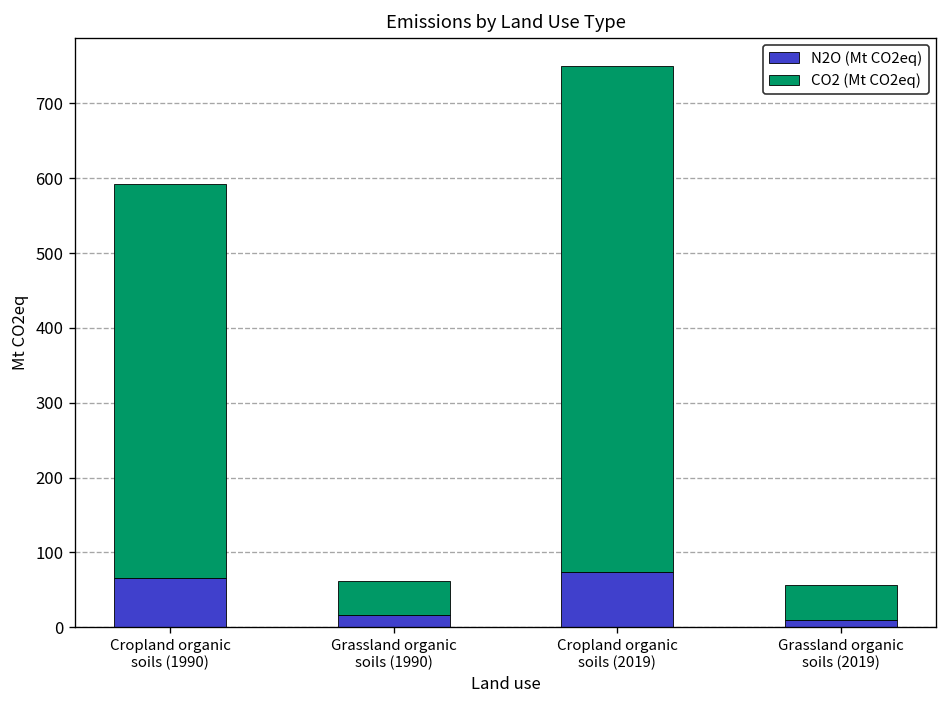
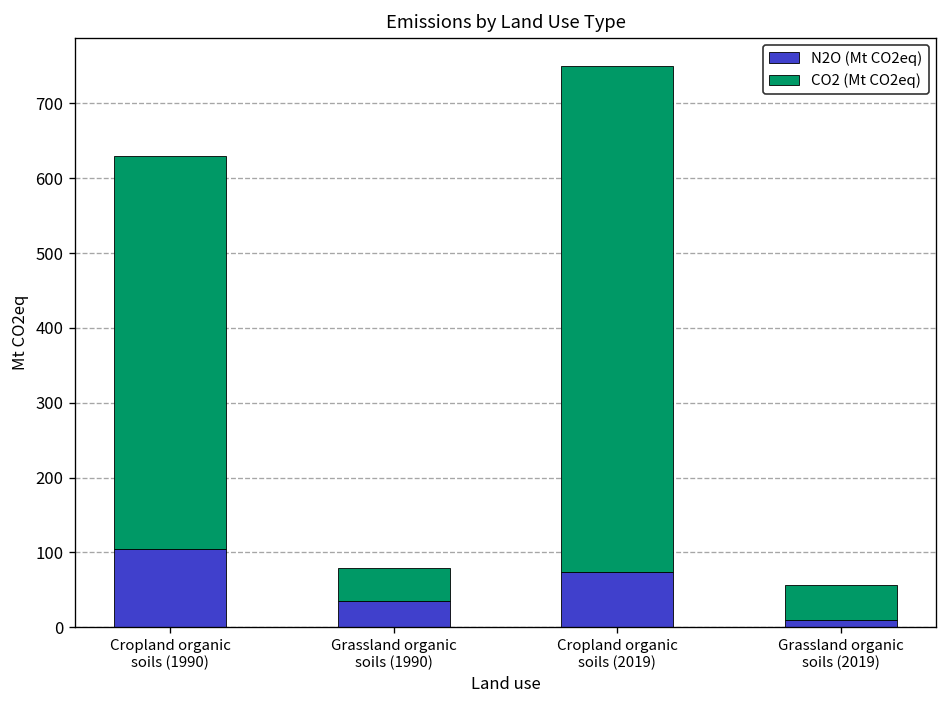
  {
    "N2O (Mt CO2eq)": {
-     "Cropland organic soils (1990)": 70,
-     "Grassland organic soils (1990)": 20,
+     "Cropland organic soils (1990)": 100,
+     "Grassland organic soils (1990)": 30,
      "Cropland organic soils (2019)": 70,
      "Grassland organic soils (2019)": 10
    },
    "CO2 (Mt CO2eq)": {
      "Cropland organic soils (1990)": 530,
      "Grassland organic soils (1990)": 40,
      "Cropland organic soils (2019)": 680,
      "Grassland organic soils (2019)": 50
    }
  }
